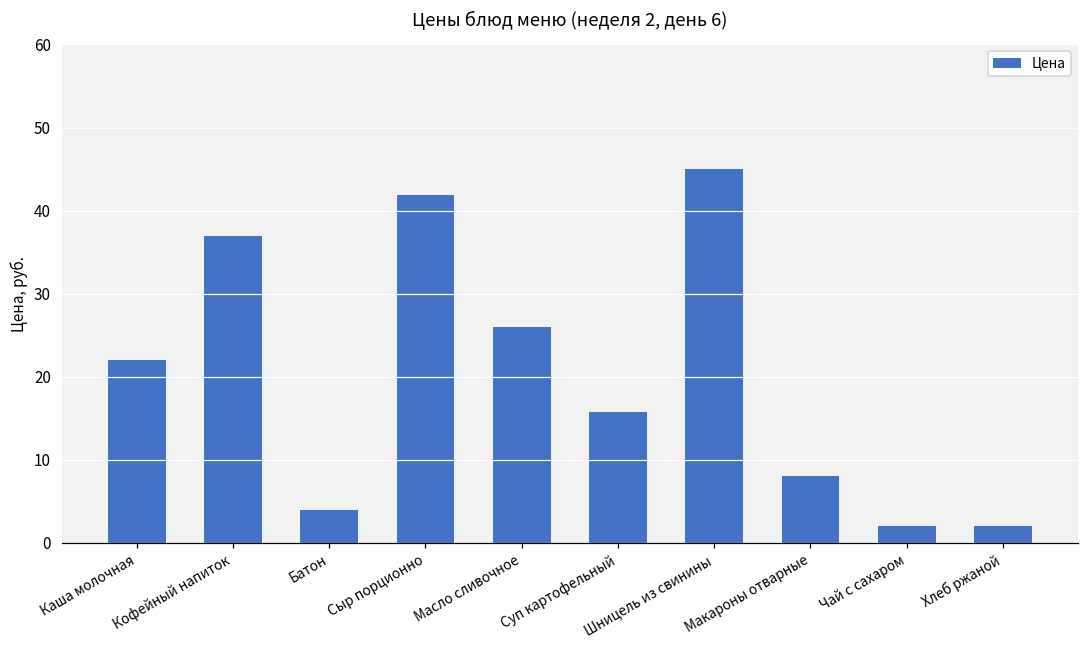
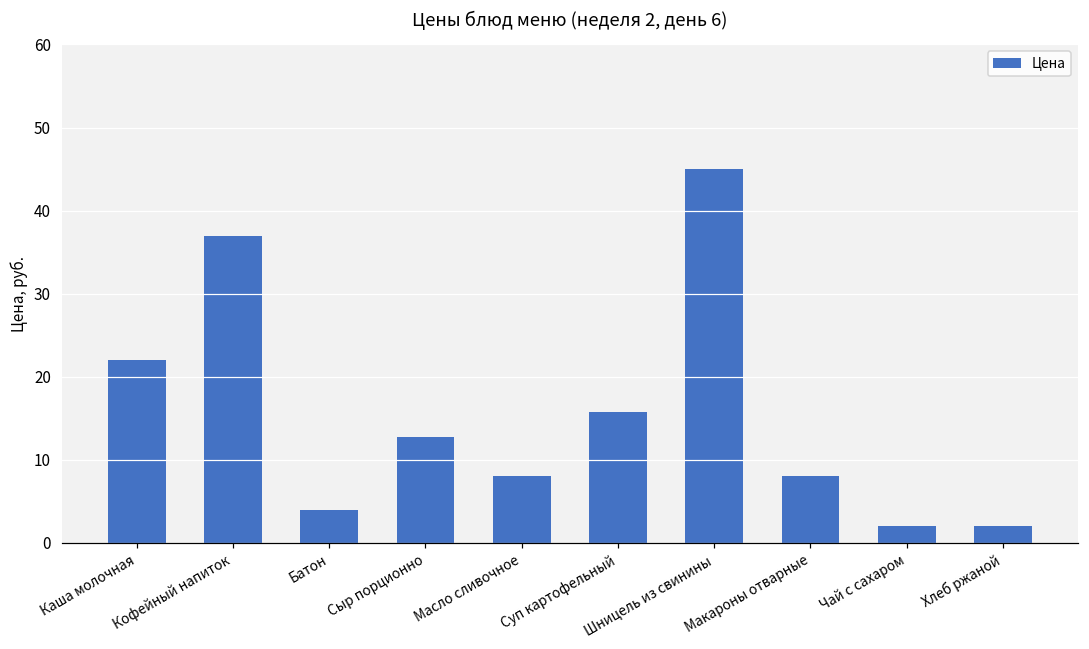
  {
    "Каша молочная": 22,
    "Кофейный напиток": 37,
    "Батон": 4,
-   "Сыр порционно": 42,
-   "Масло сливочное": 26,
+   "Сыр порционно": 13,
+   "Масло сливочное": 8,
    "Суп картофельный": 16,
    "Шницель из свинины": 45,
    "Макароны отварные": 8,
    "Чай с сахаром": 2,
    "Хлеб ржаной": 2
  }
